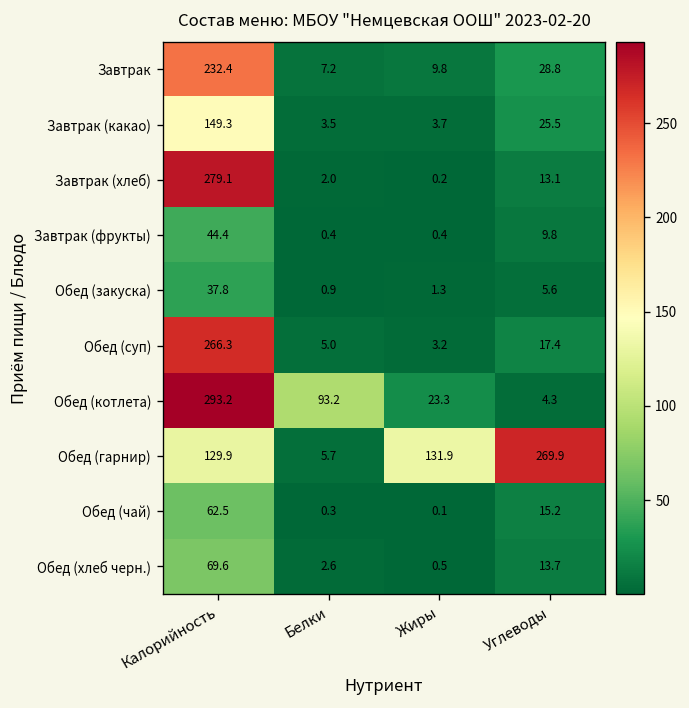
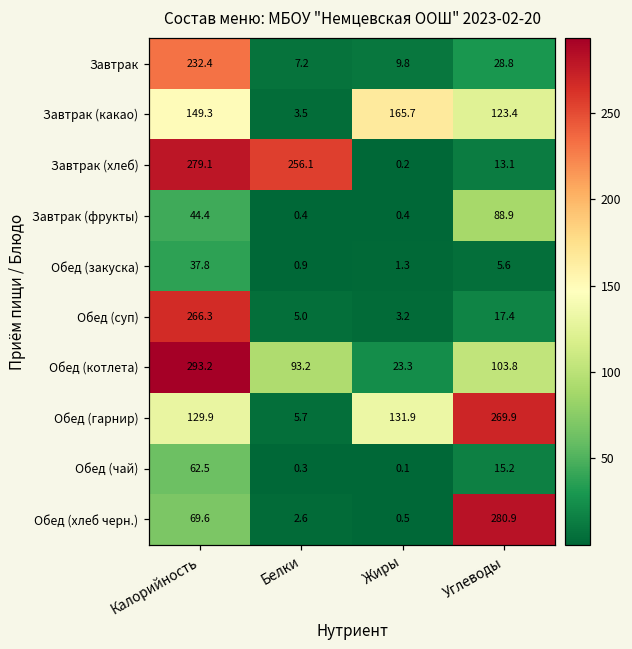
  {
    "Завтрак": {
      "Калорийность": 232.4,
      "Белки": 7.2,
      "Жиры": 9.8,
      "Углеводы": 28.8
    },
    "Завтрак (какао)": {
      "Калорийность": 149.3,
      "Белки": 3.5,
-     "Жиры": 3.7,
-     "Углеводы": 25.5
+     "Жиры": 165.7,
+     "Углеводы": 123.4
    },
    "Завтрак (хлеб)": {
      "Калорийность": 279.1,
-     "Белки": 2.0,
+     "Белки": 256.1,
      "Жиры": 0.2,
      "Углеводы": 13.1
    },
    "Завтрак (фрукты)": {
      "Калорийность": 44.4,
      "Белки": 0.4,
      "Жиры": 0.4,
-     "Углеводы": 9.8
+     "Углеводы": 88.9
    },
    "Обед (закуска)": {
      "Калорийность": 37.8,
      "Белки": 0.9,
      "Жиры": 1.3,
      "Углеводы": 5.6
    },
    "Обед (суп)": {
      "Калорийность": 266.3,
      "Белки": 5.0,
      "Жиры": 3.2,
      "Углеводы": 17.4
    },
    "Обед (котлета)": {
      "Калорийность": 293.2,
      "Белки": 93.2,
      "Жиры": 23.3,
-     "Углеводы": 4.3
+     "Углеводы": 103.8
    },
    "Обед (гарнир)": {
      "Калорийность": 129.9,
      "Белки": 5.7,
      "Жиры": 131.9,
      "Углеводы": 269.9
    },
    "Обед (чай)": {
      "Калорийность": 62.5,
      "Белки": 0.3,
      "Жиры": 0.1,
      "Углеводы": 15.2
    },
    "Обед (хлеб черн.)": {
      "Калорийность": 69.6,
      "Белки": 2.6,
      "Жиры": 0.5,
-     "Углеводы": 13.7
+     "Углеводы": 280.9
    }
  }
